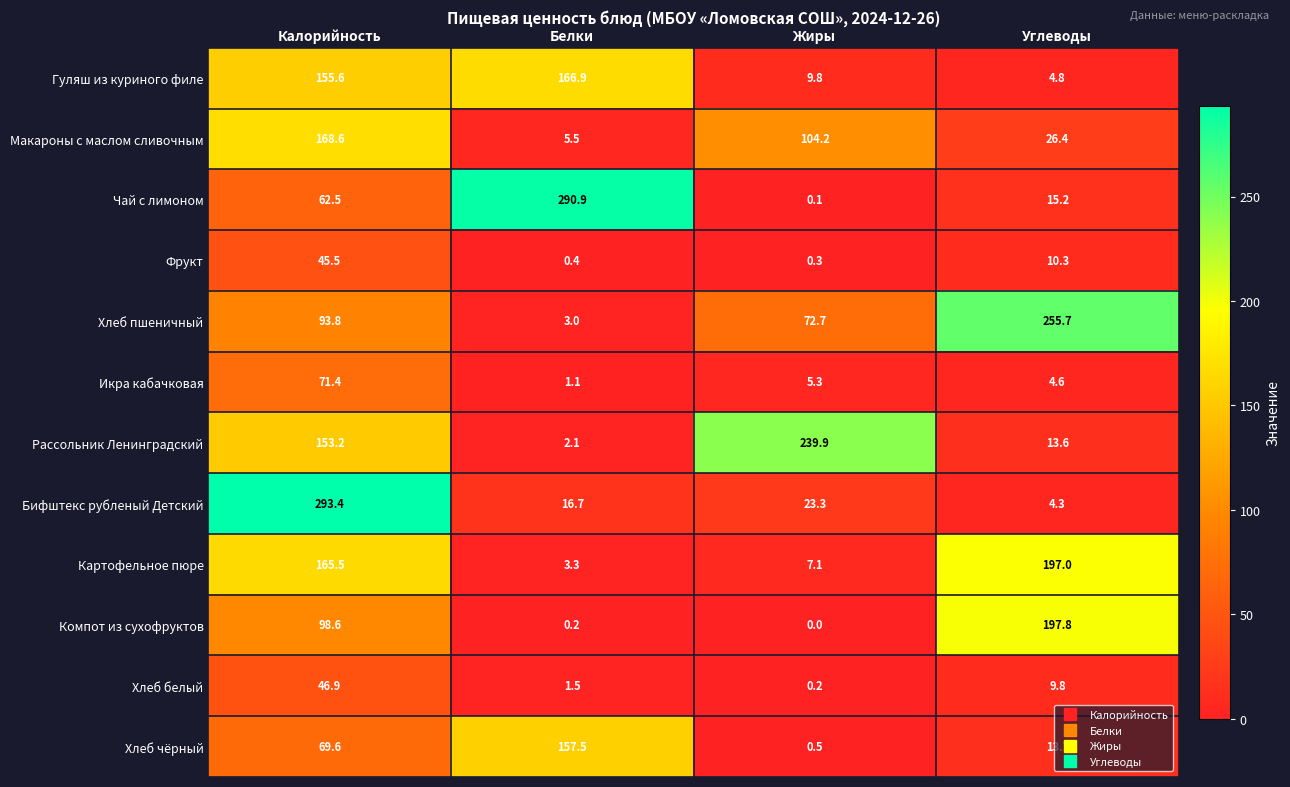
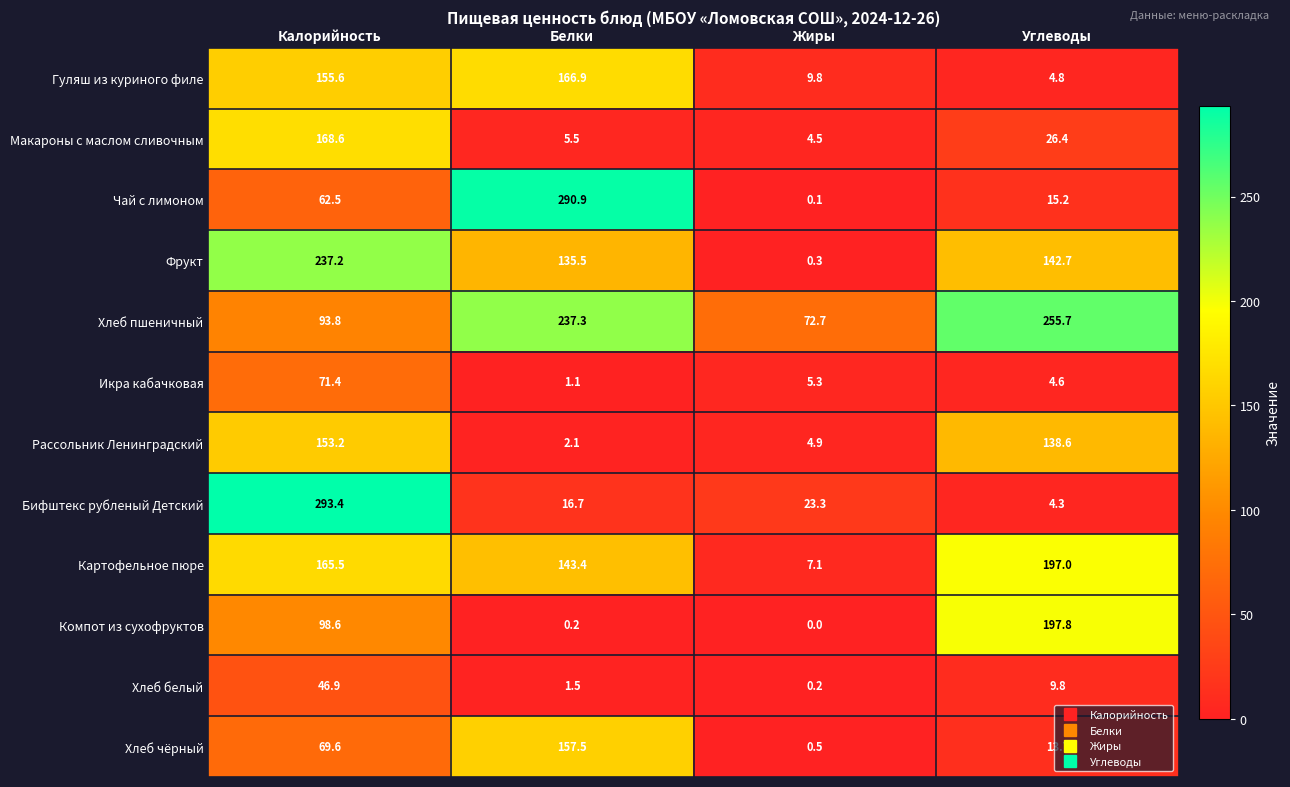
  {
    "Гуляш из куриного филе": {
      "Калорийность": 155.6,
      "Белки": 166.9,
      "Жиры": 9.8,
      "Углеводы": 4.8
    },
    "Макароны с маслом сливочным": {
      "Калорийность": 168.6,
      "Белки": 5.5,
-     "Жиры": 104.2,
+     "Жиры": 4.5,
      "Углеводы": 26.4
    },
    "Чай с лимоном": {
      "Калорийность": 62.5,
      "Белки": 290.9,
      "Жиры": 0.1,
      "Углеводы": 15.2
    },
    "Фрукт": {
-     "Калорийность": 45.5,
-     "Белки": 0.4,
+     "Калорийность": 237.2,
+     "Белки": 135.5,
      "Жиры": 0.3,
-     "Углеводы": 10.3
+     "Углеводы": 142.7
    },
    "Хлеб пшеничный": {
      "Калорийность": 93.8,
-     "Белки": 3.0,
+     "Белки": 237.3,
      "Жиры": 72.7,
      "Углеводы": 255.7
    },
    "Икра кабачковая": {
      "Калорийность": 71.4,
      "Белки": 1.1,
      "Жиры": 5.3,
      "Углеводы": 4.6
    },
    "Рассольник Ленинградский": {
      "Калорийность": 153.2,
      "Белки": 2.1,
-     "Жиры": 239.9,
-     "Углеводы": 13.6
+     "Жиры": 4.9,
+     "Углеводы": 138.6
    },
    "Бифштекс рубленый Детский": {
      "Калорийность": 293.4,
      "Белки": 16.7,
      "Жиры": 23.3,
      "Углеводы": 4.3
    },
    "Картофельное пюре": {
      "Калорийность": 165.5,
-     "Белки": 3.3,
+     "Белки": 143.4,
      "Жиры": 7.1,
      "Углеводы": 197.0
    },
    "Компот из сухофруктов": {
      "Калорийность": 98.6,
      "Белки": 0.2,
      "Жиры": 0.0,
      "Углеводы": 197.8
    },
    "Хлеб белый": {
      "Калорийность": 46.9,
      "Белки": 1.5,
      "Жиры": 0.2,
      "Углеводы": 9.8
    },
    "Хлеб чёрный": {
      "Калорийность": 69.6,
      "Белки": 157.5,
      "Жиры": 0.5
    }
  }
